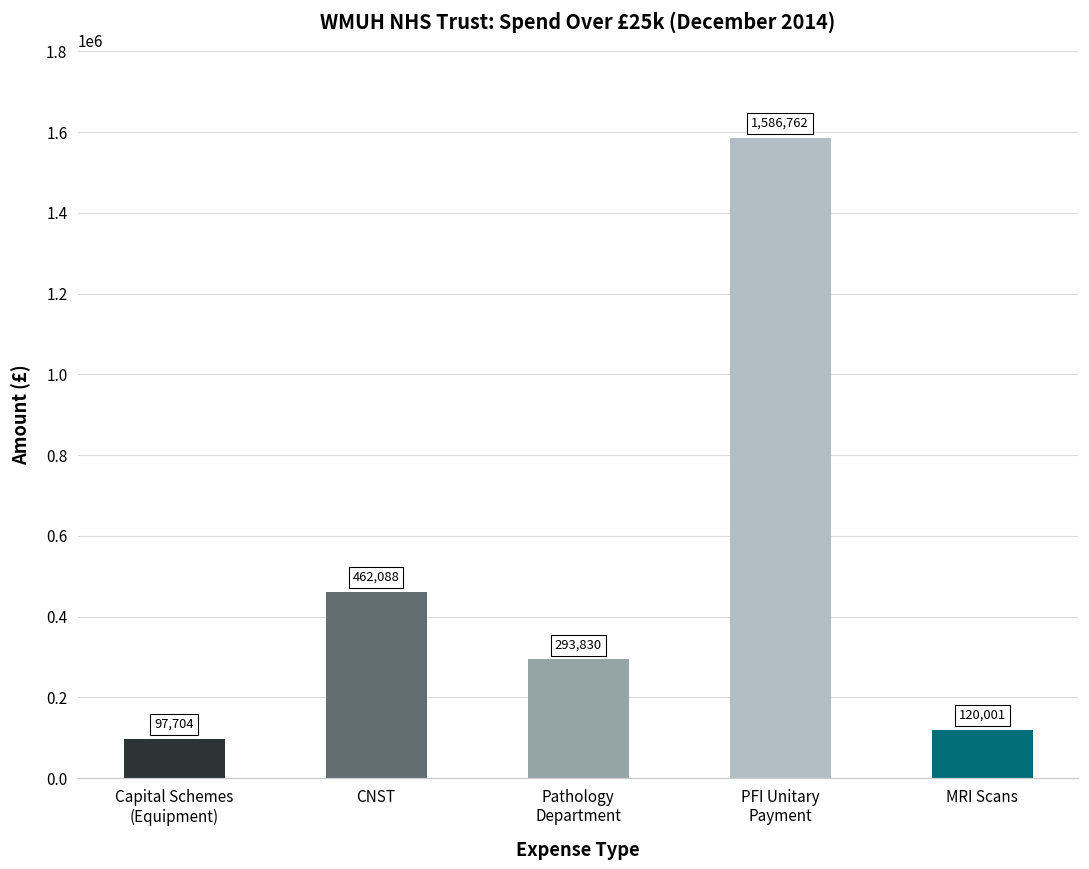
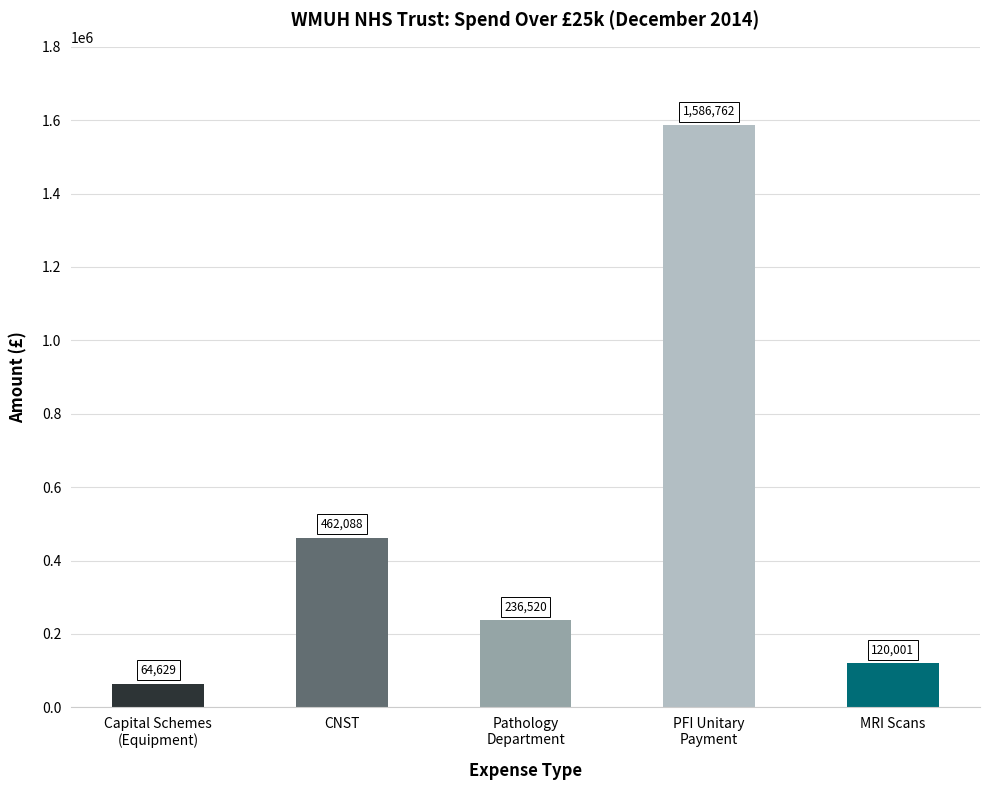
  {
-   "Capital Schemes (Equipment)": "97,704",
-   "Pathology Department": "293,830"
+   "Capital Schemes (Equipment)": "64,629",
+   "Pathology Department": "236,520"
  }
